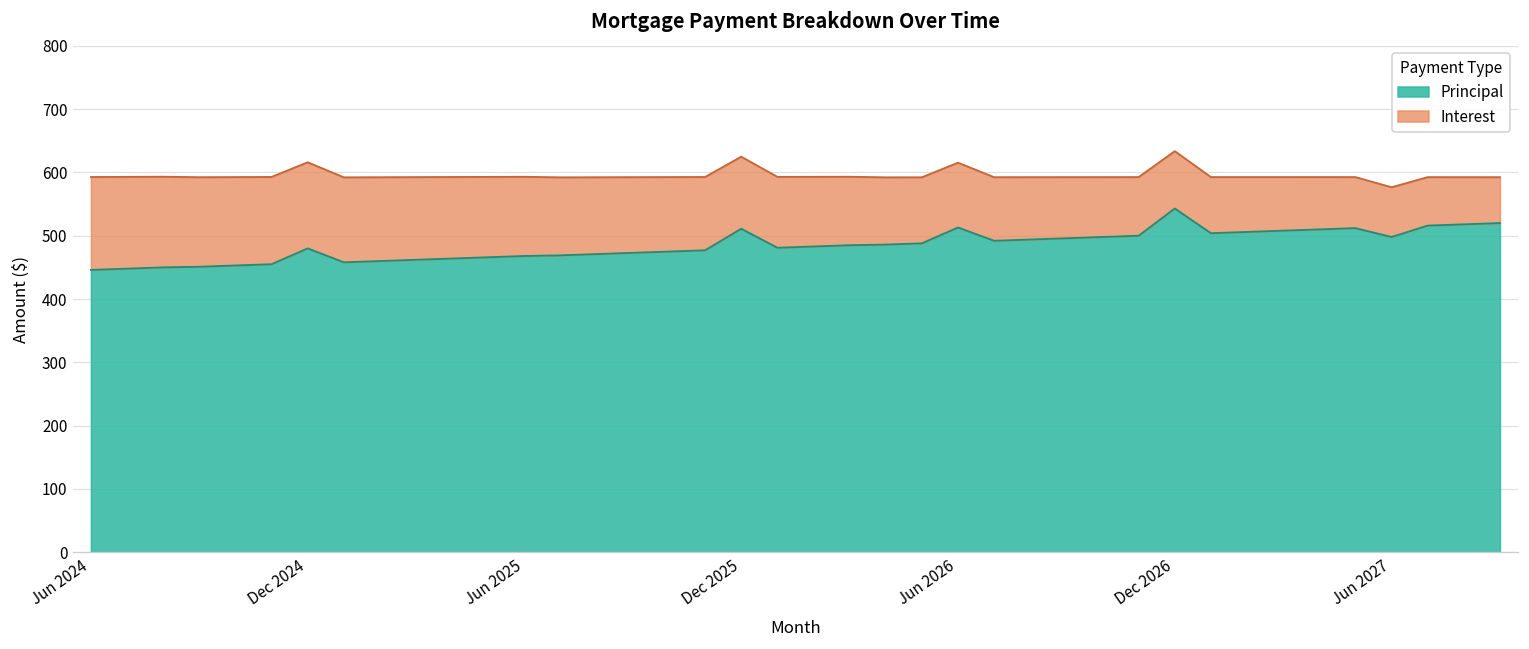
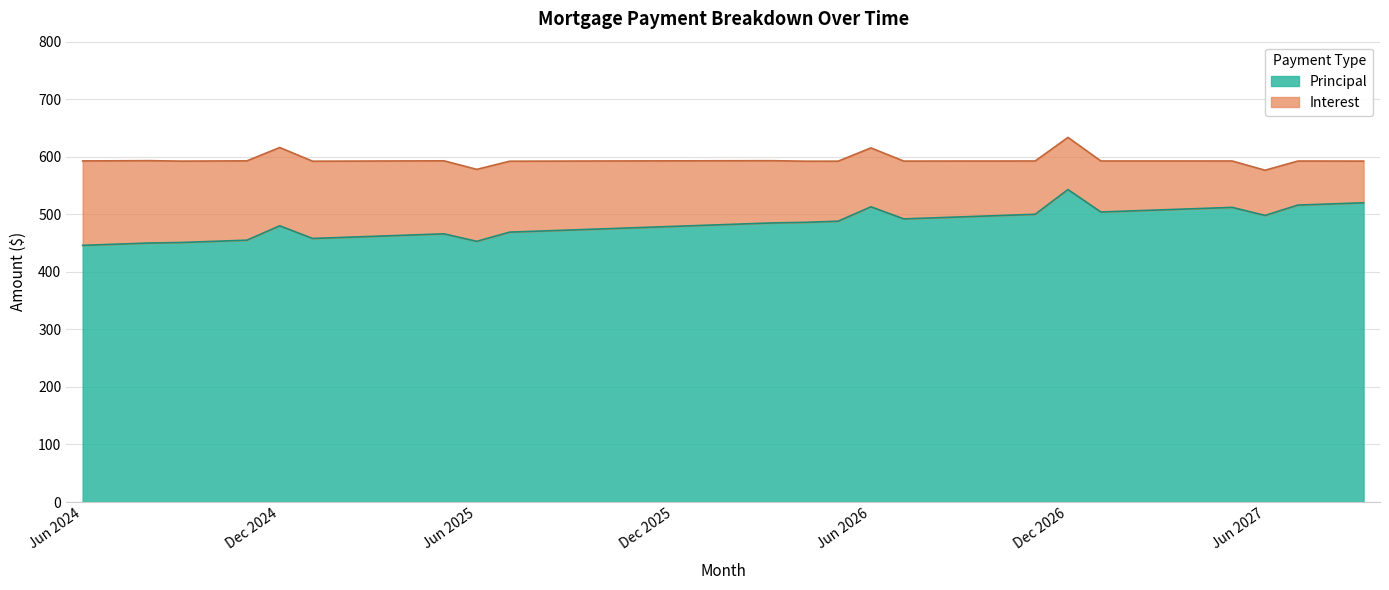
  {
    "Principal": {
      "Jun 2024": 450,
      "Dec 2024": 480,
-     "Jun 2025": 470,
-     "Dec 2025": 510,
+     "Jun 2025": 450,
+     "Dec 2025": 480,
      "Jun 2026": 510,
      "Dec 2026": 540,
      "Jun 2027": 500
    },
    "Interest": {
      "Jun 2024": 150,
      "Dec 2024": 140,
      "Jun 2025": 130,
      "Dec 2025": 110,
      "Jun 2026": 100,
      "Dec 2026": 90,
      "Jun 2027": 80
    }
  }
